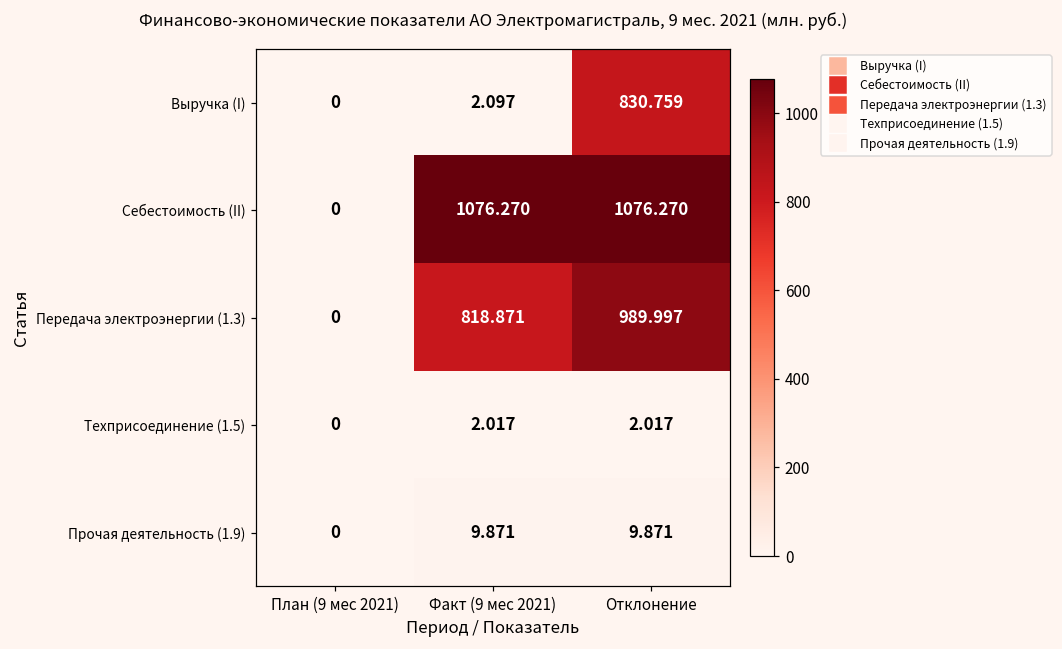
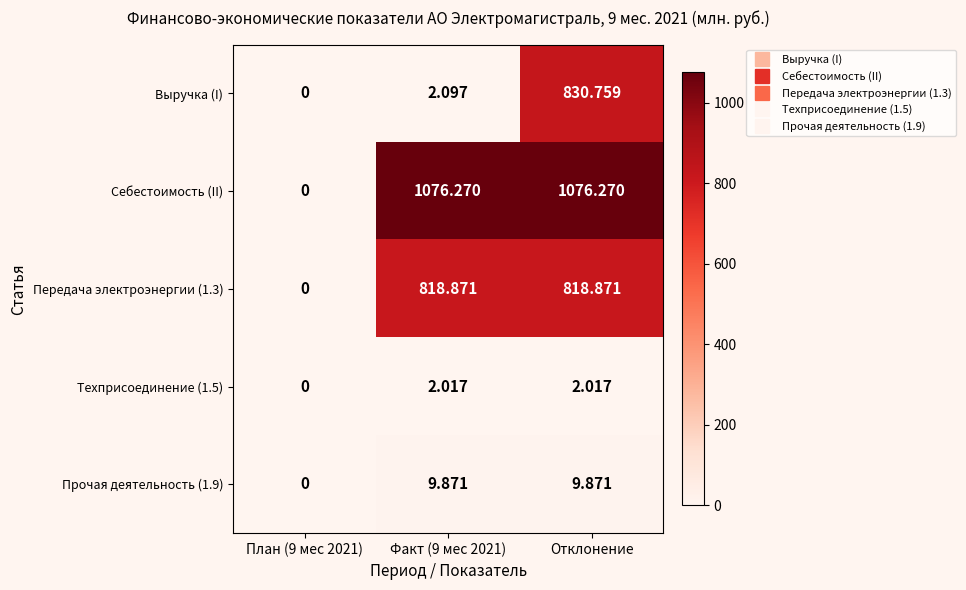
  {
    "Выручка (I)": {
      "План (9 мес 2021)": 0,
      "Факт (9 мес 2021)": 2.097,
      "Отклонение": 830.759
    },
    "Себестоимость (II)": {
      "План (9 мес 2021)": 0,
      "Факт (9 мес 2021)": 1076.270,
      "Отклонение": 1076.270
    },
    "Передача электроэнергии (1.3)": {
      "План (9 мес 2021)": 0,
      "Факт (9 мес 2021)": 818.871,
-     "Отклонение": 989.997
+     "Отклонение": 818.871
    },
    "Техприсоединение (1.5)": {
      "План (9 мес 2021)": 0,
      "Факт (9 мес 2021)": 2.017,
      "Отклонение": 2.017
    },
    "Прочая деятельность (1.9)": {
      "План (9 мес 2021)": 0,
      "Факт (9 мес 2021)": 9.871,
      "Отклонение": 9.871
    }
  }
